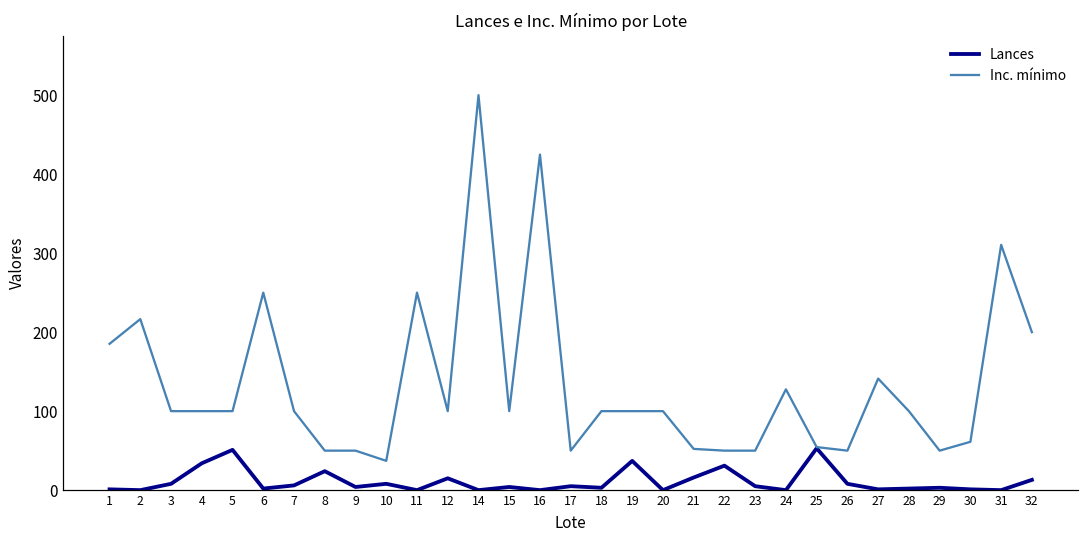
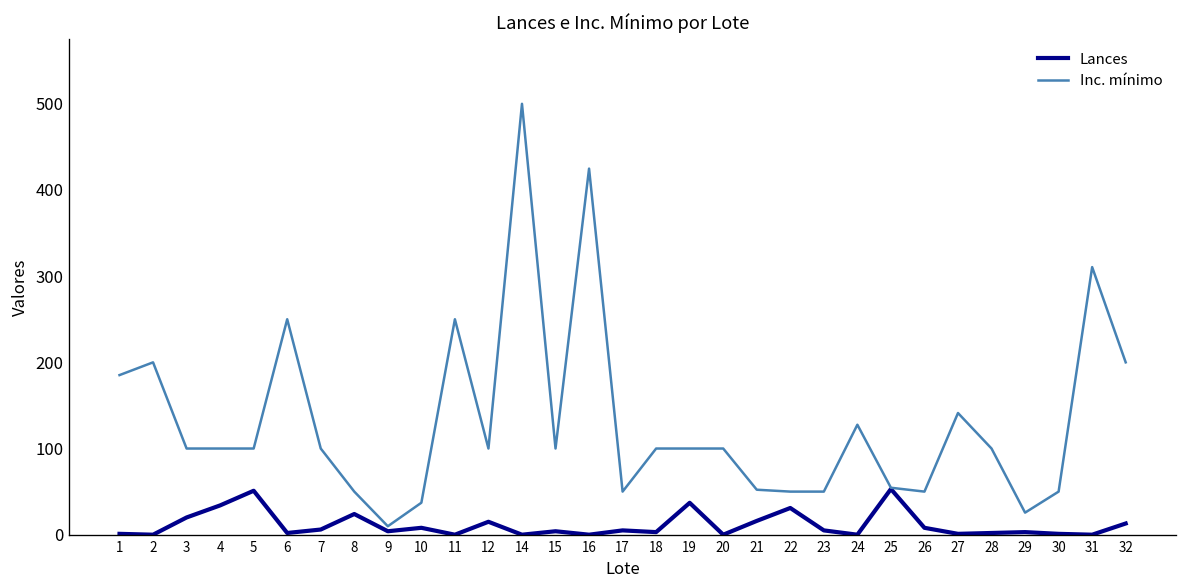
  {
    "Lances": {
      "1": 0,
      "2": 0,
-     "3": 10,
+     "3": 20,
      "4": 30,
      "5": 50,
      "6": 0,
      "7": 10,
      "8": 20,
      "9": 0,
      "10": 10,
      "11": 0,
      "12": 20,
      "14": 0,
      "15": 0,
      "16": 0,
      "17": 10,
      "18": 0,
      "19": 40,
      "20": 0,
      "21": 20,
      "22": 30,
      "23": 10,
      "24": 0,
      "26": 10,
      "27": 0,
      "28": 0,
      "29": 0,
      "30": 0,
      "31": 0,
      "32": 10
    },
    "Inc. mínimo": {
      "1": 190,
-     "2": 220,
+     "2": 200,
      "3": 100,
      "4": 100,
      "5": 100,
      "6": 250,
      "7": 100,
      "8": 50,
-     "9": 50,
+     "9": 10,
      "10": 40,
      "11": 250,
      "12": 100,
      "14": 500,
      "15": 100,
      "16": 420,
      "17": 50,
      "18": 100,
      "19": 100,
      "20": 100,
      "21": 50,
      "22": 50,
      "23": 50,
      "24": 130,
      "26": 50,
      "27": 140,
      "28": 100,
-     "29": 50,
-     "30": 60,
+     "29": 30,
+     "30": 50,
      "31": 310,
      "32": 200
    }
  }
